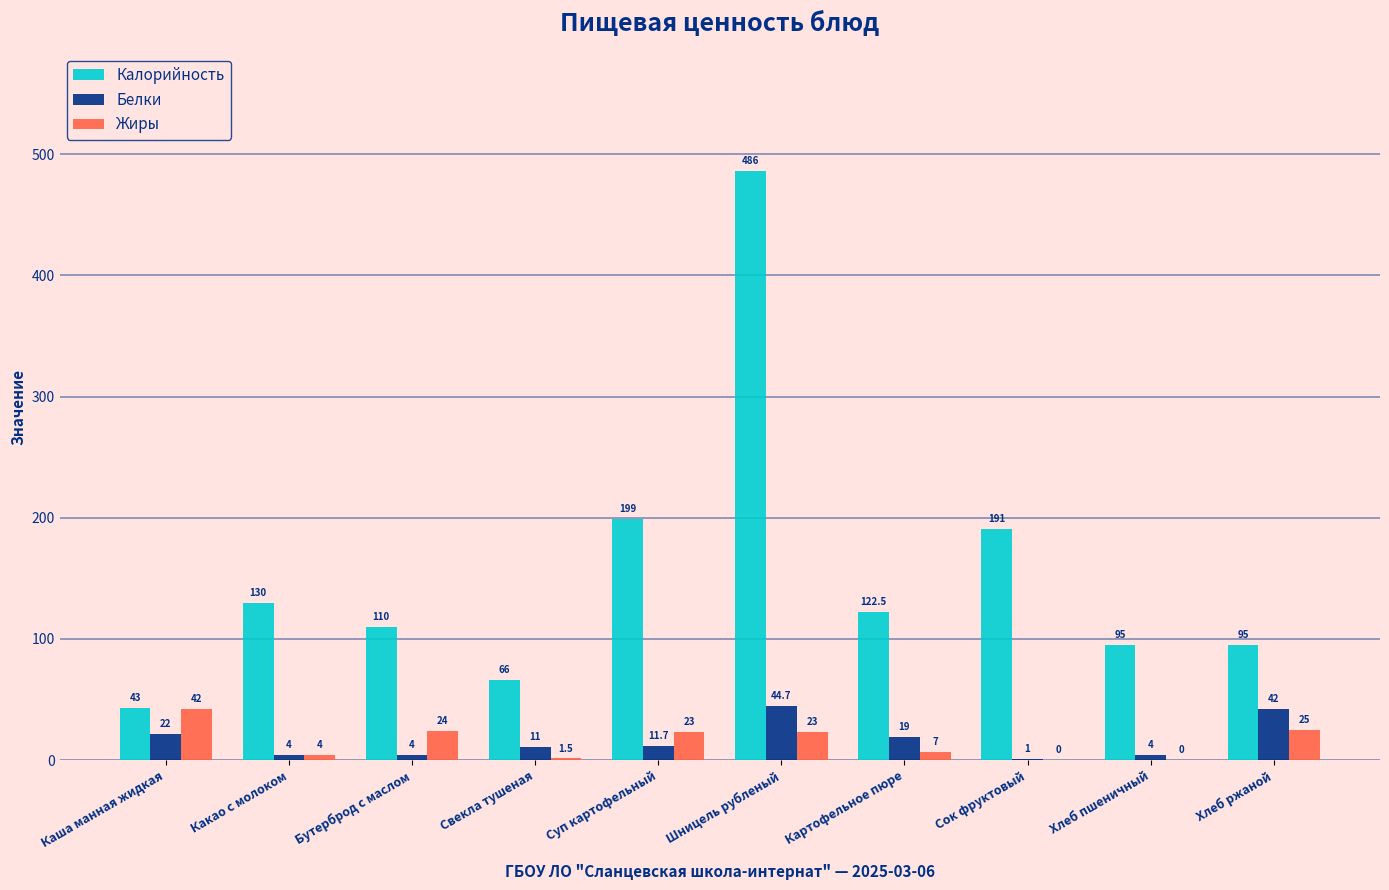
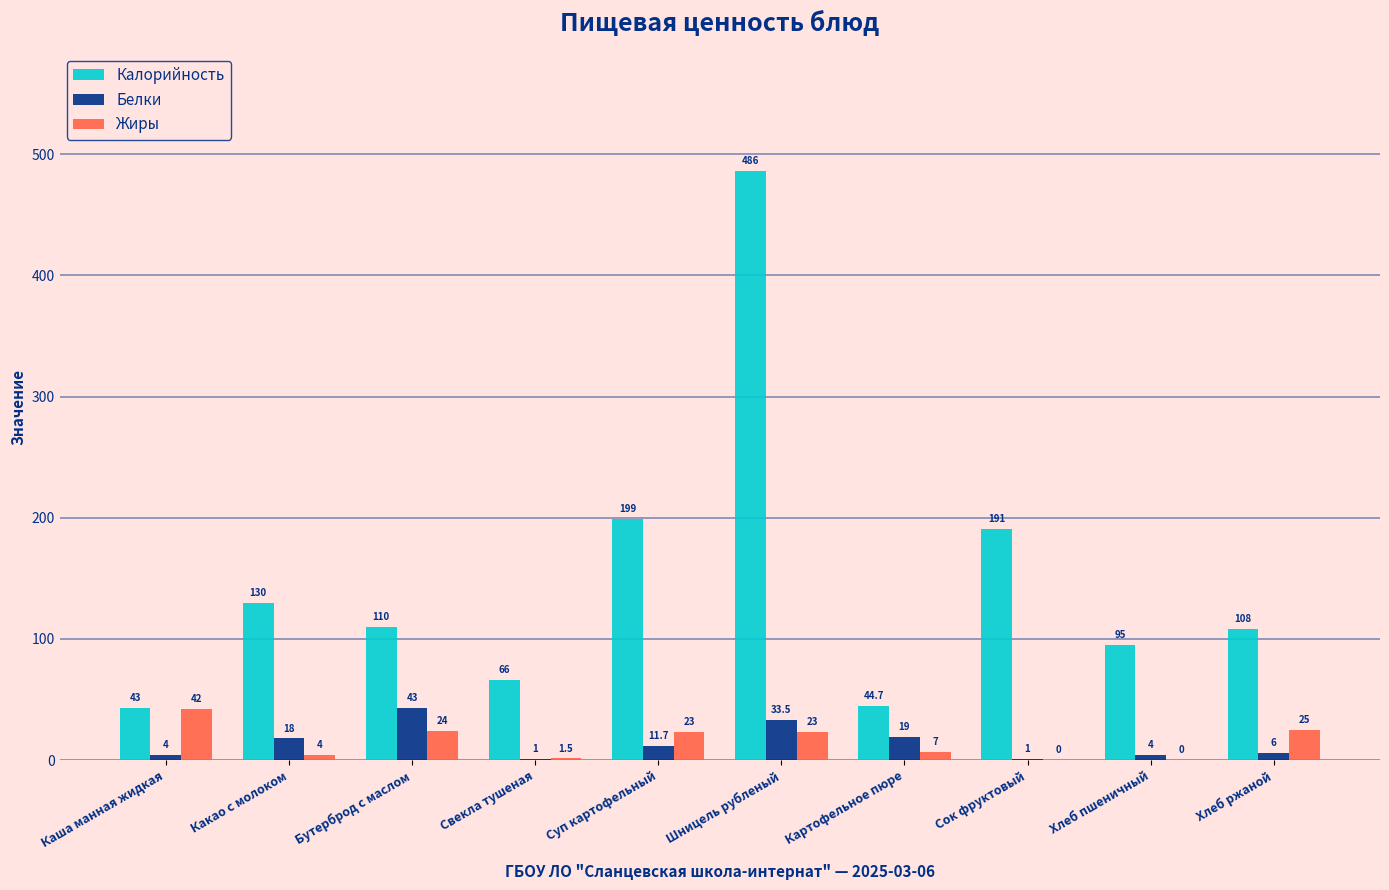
  {
    "Калорийность": {
      "Каша манная жидкая": 43,
      "Какао с молоком": 130,
      "Бутерброд с маслом": 110,
      "Свекла тушеная": 66,
      "Суп картофельный": 199,
      "Шницель рубленый": 486,
-     "Картофельное пюре": 122.5,
+     "Картофельное пюре": 44.7,
      "Сок фруктовый": 191,
      "Хлеб пшеничный": 95,
-     "Хлеб ржаной": 95
+     "Хлеб ржаной": 108
    },
    "Белки": {
-     "Каша манная жидкая": 22,
-     "Какао с молоком": 4,
-     "Бутерброд с маслом": 4,
-     "Свекла тушеная": 11,
+     "Каша манная жидкая": 4,
+     "Какао с молоком": 18,
+     "Бутерброд с маслом": 43,
+     "Свекла тушеная": 1,
      "Суп картофельный": 11.7,
-     "Шницель рубленый": 44.7,
+     "Шницель рубленый": 33.5,
      "Картофельное пюре": 19,
      "Сок фруктовый": 1,
      "Хлеб пшеничный": 4,
-     "Хлеб ржаной": 42
+     "Хлеб ржаной": 6
    },
    "Жиры": {
      "Каша манная жидкая": 42,
      "Какао с молоком": 4,
      "Бутерброд с маслом": 24,
      "Свекла тушеная": 1.5,
      "Суп картофельный": 23,
      "Шницель рубленый": 23,
      "Картофельное пюре": 7,
      "Сок фруктовый": 0,
      "Хлеб пшеничный": 0,
      "Хлеб ржаной": 25
    }
  }
